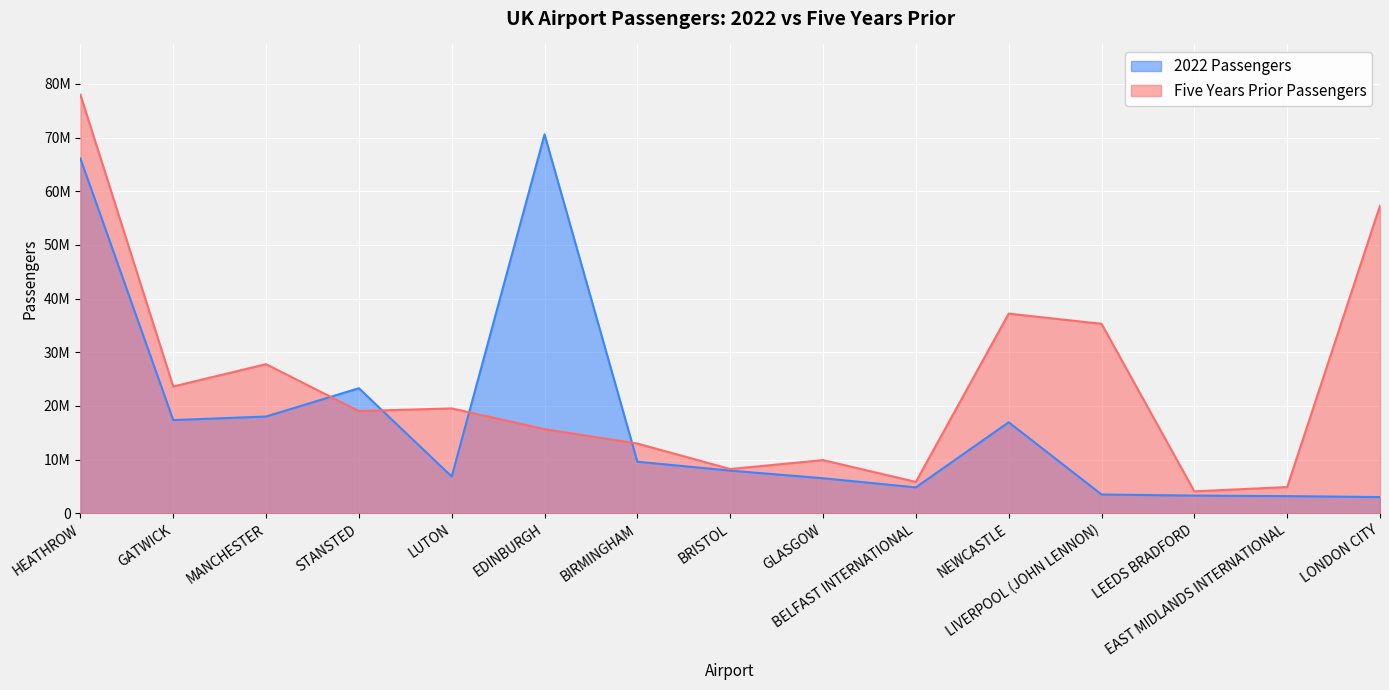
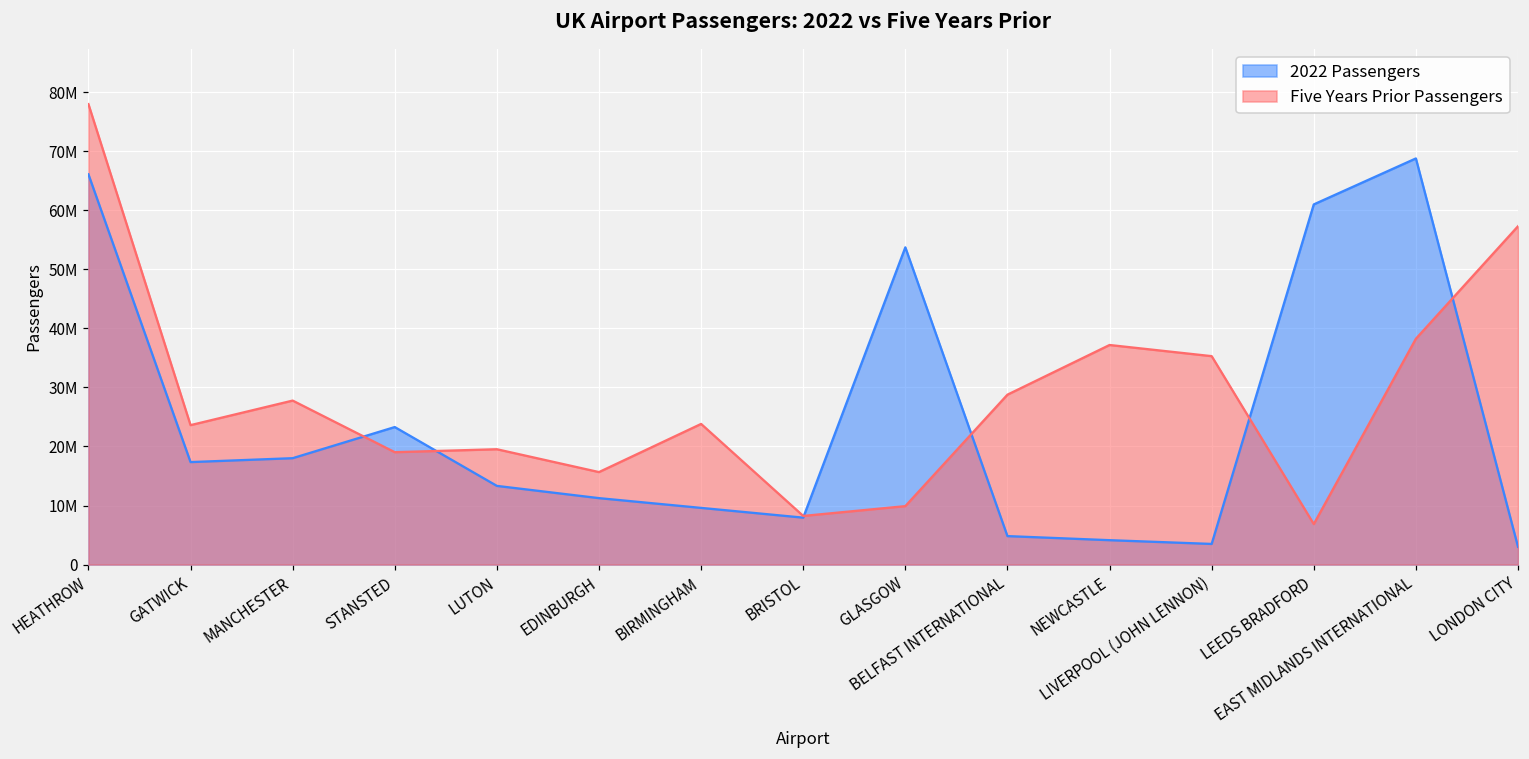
  {
    "2022 Passengers": {
      "HEATHROW": 66000000,
      "GATWICK": 17000000,
      "MANCHESTER": 18000000,
      "STANSTED": 23000000,
-     "LUTON": 7000000,
-     "EDINBURGH": 71000000,
+     "LUTON": 13000000,
+     "EDINBURGH": 11000000,
      "BIRMINGHAM": 10000000,
-     "GLASGOW": 7000000,
+     "GLASGOW": 54000000,
      "BELFAST INTERNATIONAL": 5000000,
-     "NEWCASTLE": 17000000,
+     "NEWCASTLE": 4000000,
      "LIVERPOOL (JOHN LENNON)": 3000000,
-     "LEEDS BRADFORD": 3000000,
-     "EAST MIDLANDS INTERNATIONAL": 3000000,
+     "LEEDS BRADFORD": 61000000,
+     "EAST MIDLANDS INTERNATIONAL": 69000000,
      "LONDON CITY": 3000000
    },
    "Five Years Prior Passengers": {
      "HEATHROW": 78000000,
      "GATWICK": 24000000,
      "MANCHESTER": 28000000,
      "STANSTED": 19000000,
      "LUTON": 20000000,
      "EDINBURGH": 16000000,
-     "BIRMINGHAM": 13000000,
+     "BIRMINGHAM": 24000000,
      "GLASGOW": 10000000,
-     "BELFAST INTERNATIONAL": 6000000,
+     "BELFAST INTERNATIONAL": 29000000,
      "NEWCASTLE": 37000000,
      "LIVERPOOL (JOHN LENNON)": 35000000,
-     "LEEDS BRADFORD": 4000000,
-     "EAST MIDLANDS INTERNATIONAL": 5000000,
+     "LEEDS BRADFORD": 7000000,
+     "EAST MIDLANDS INTERNATIONAL": 38000000,
      "LONDON CITY": 57000000
    }
  }
